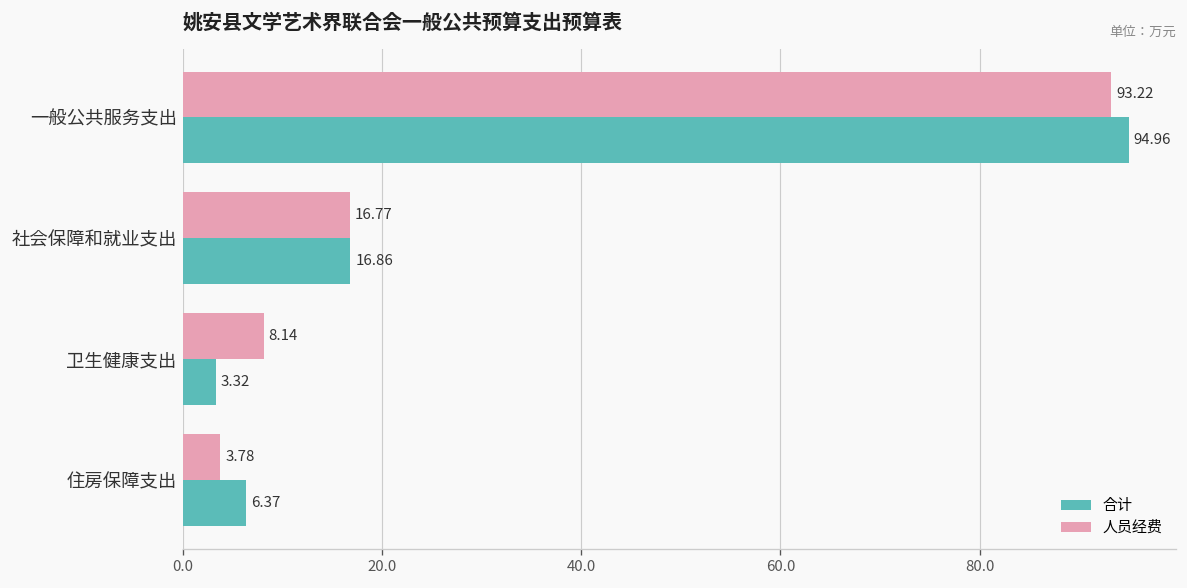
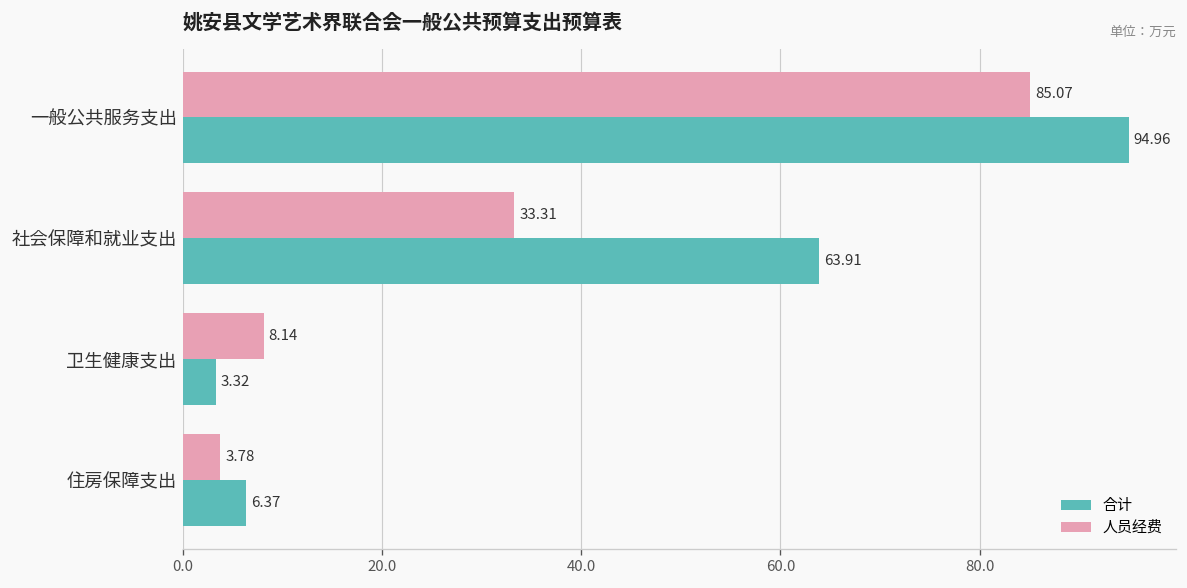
  {
    "合计": {
      "一般公共服务支出": 94.96,
-     "社会保障和就业支出": 16.86,
+     "社会保障和就业支出": 63.91,
      "卫生健康支出": 3.32,
      "住房保障支出": 6.37
    },
    "人员经费": {
-     "一般公共服务支出": 93.22,
-     "社会保障和就业支出": 16.77,
+     "一般公共服务支出": 85.07,
+     "社会保障和就业支出": 33.31,
      "卫生健康支出": 8.14,
      "住房保障支出": 3.78
    }
  }
